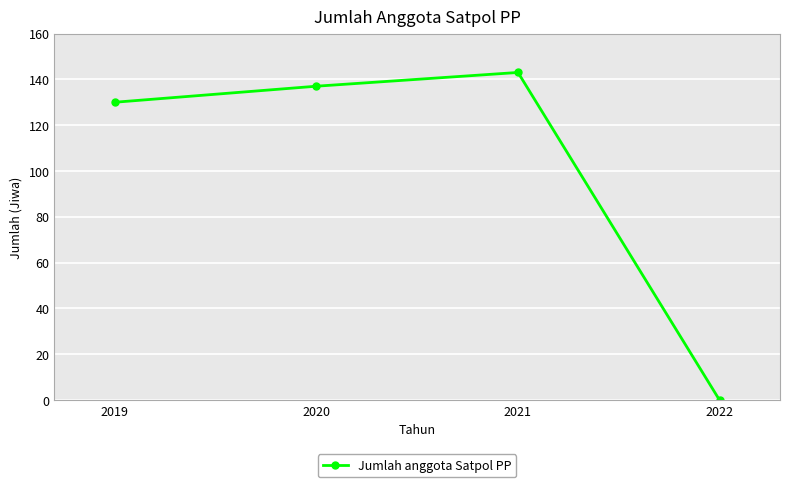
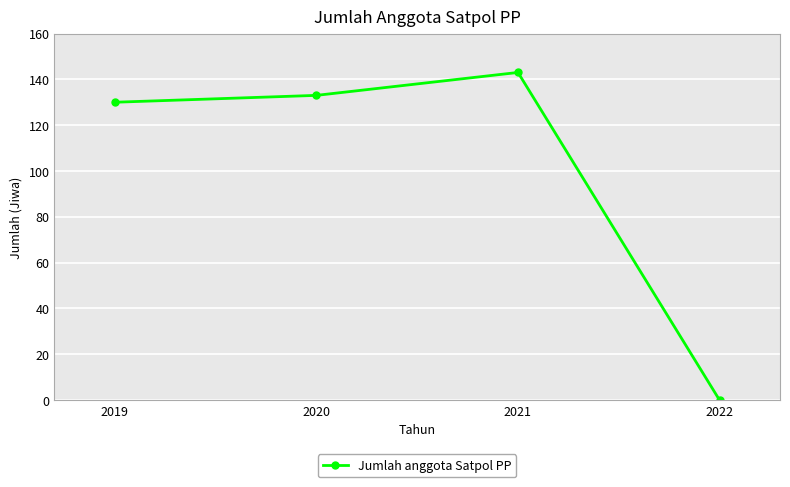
  {
    "2019": 130,
-   "2020": 137,
+   "2020": 133,
    "2021": 143,
    "2022": 0
  }
